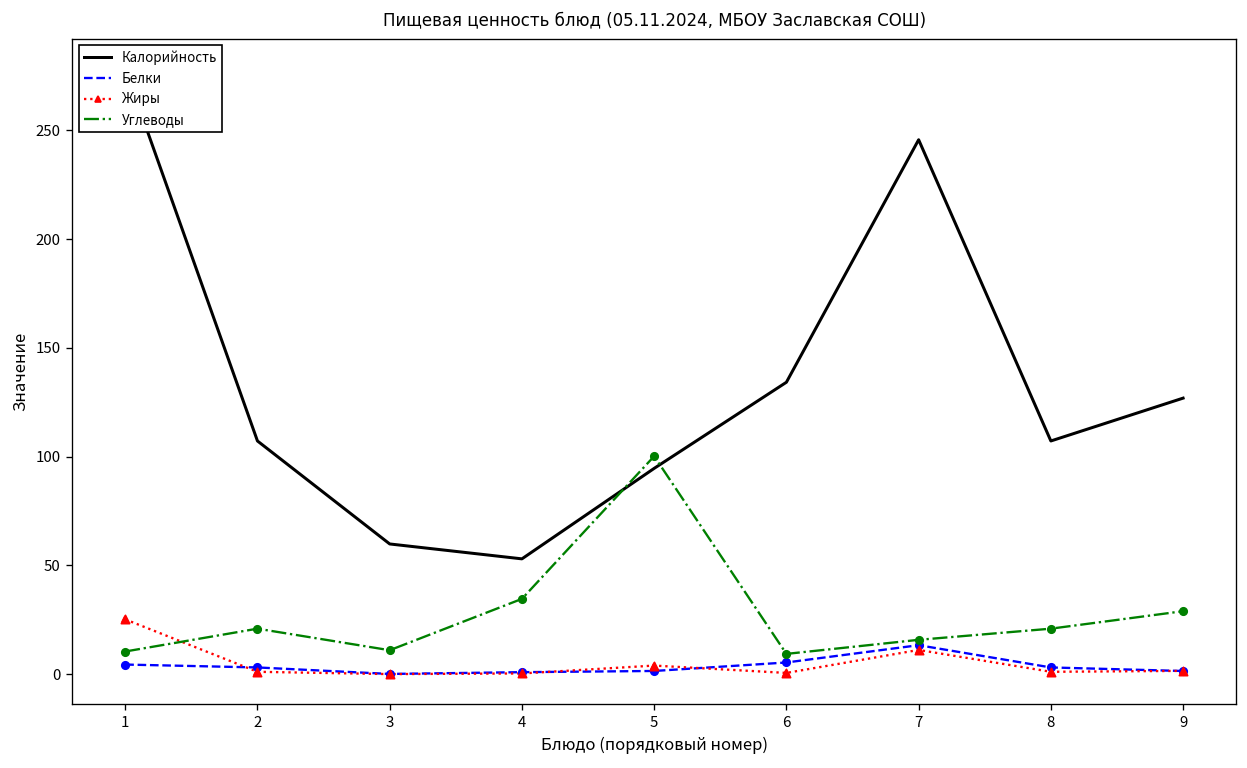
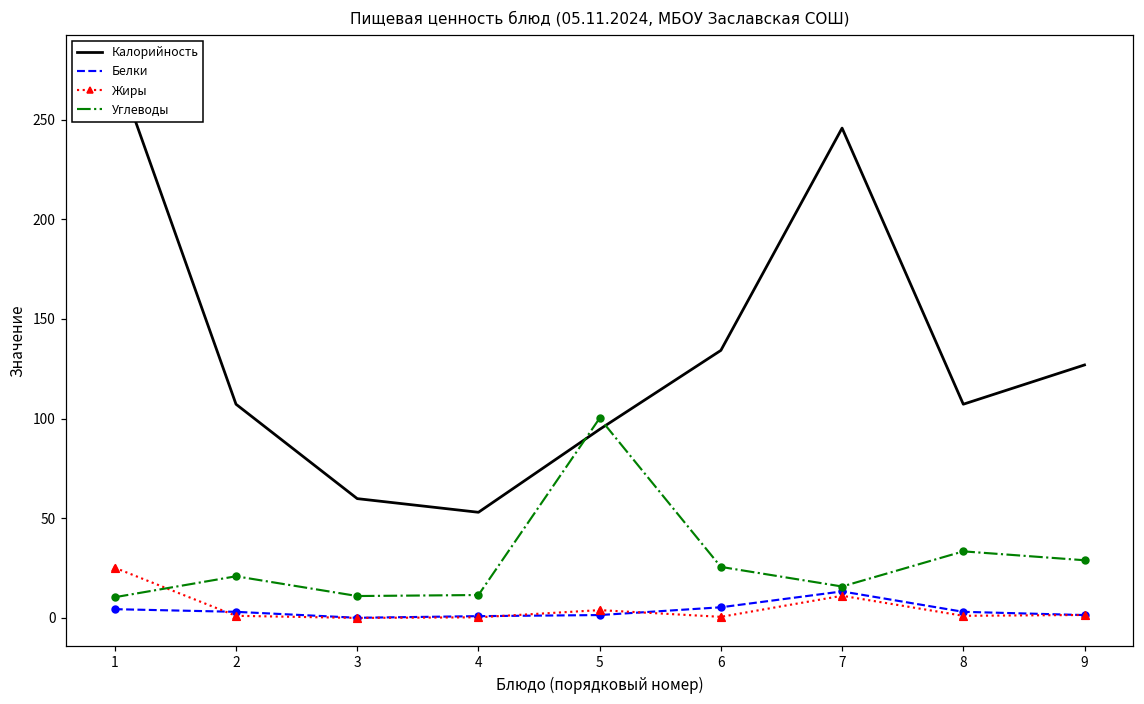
  {
    "Калорийность": {
      "2": 107,
      "3": 60,
      "4": 53,
      "5": 95,
      "6": 134,
      "7": 246,
      "8": 107,
      "9": 127
    },
    "Белки": {
      "1": 4,
      "2": 3,
      "5": 1,
      "6": 5,
      "7": 13,
      "8": 3
    },
    "Жиры": {
      "1": 25,
      "2": 1,
      "5": 4,
      "6": 1,
      "7": 11,
      "8": 1
    },
    "Углеводы": {
      "1": 10,
      "2": 21,
      "3": 11,
-     "4": 35,
+     "4": 12,
      "5": 100,
-     "6": 9,
+     "6": 26,
      "7": 16,
-     "8": 21,
+     "8": 33,
      "9": 29
    }
  }
